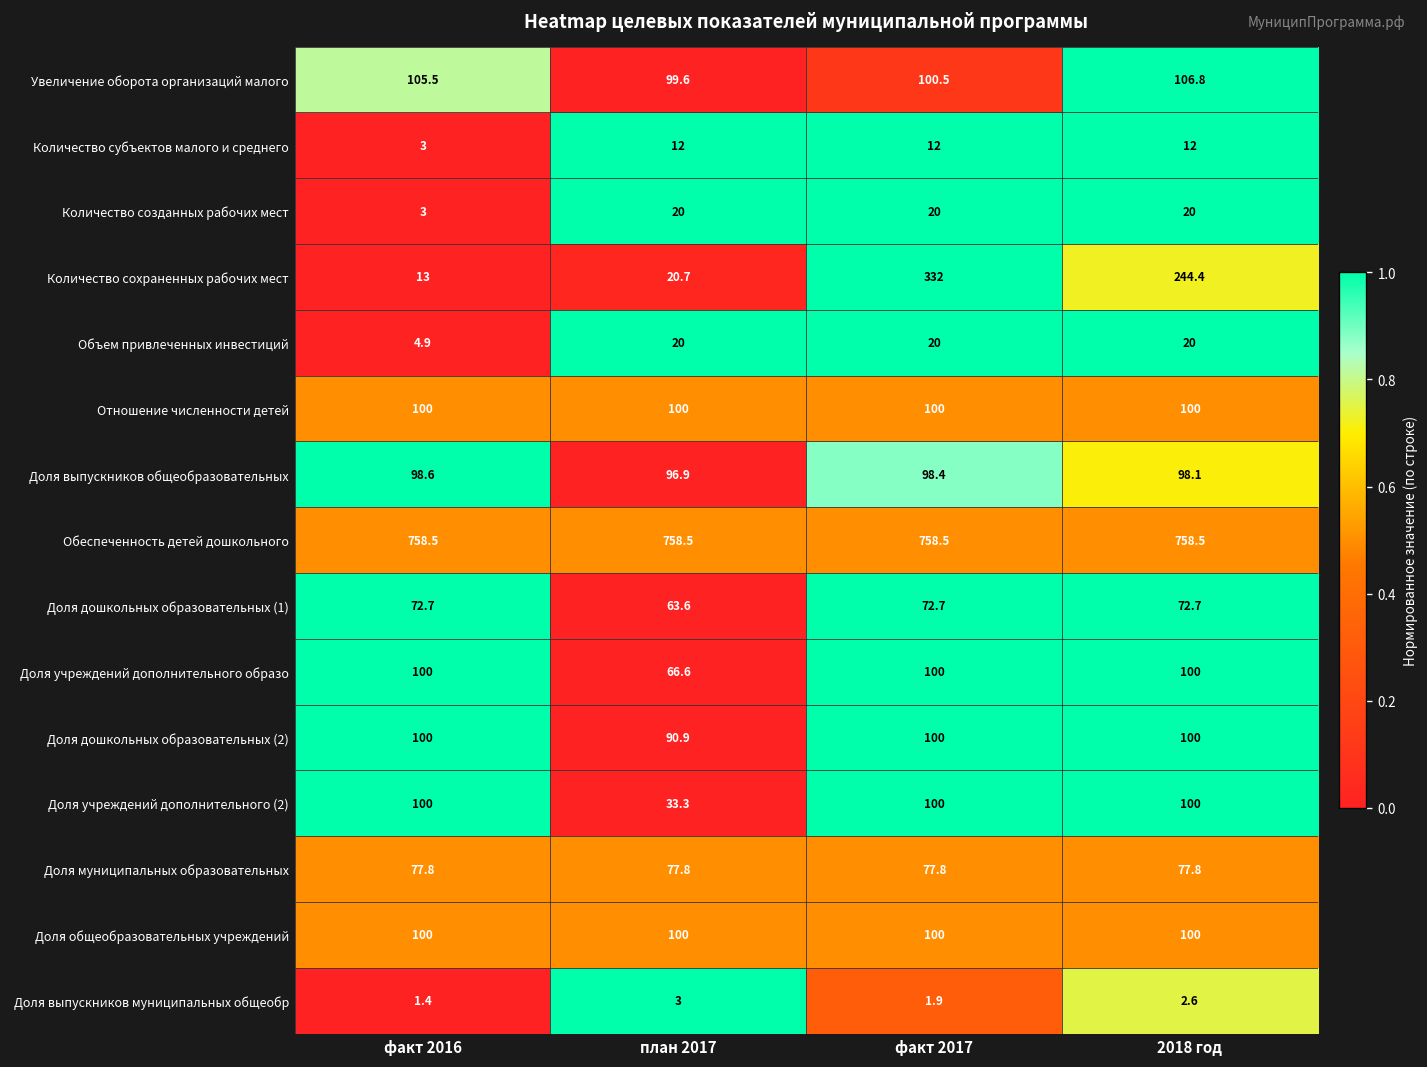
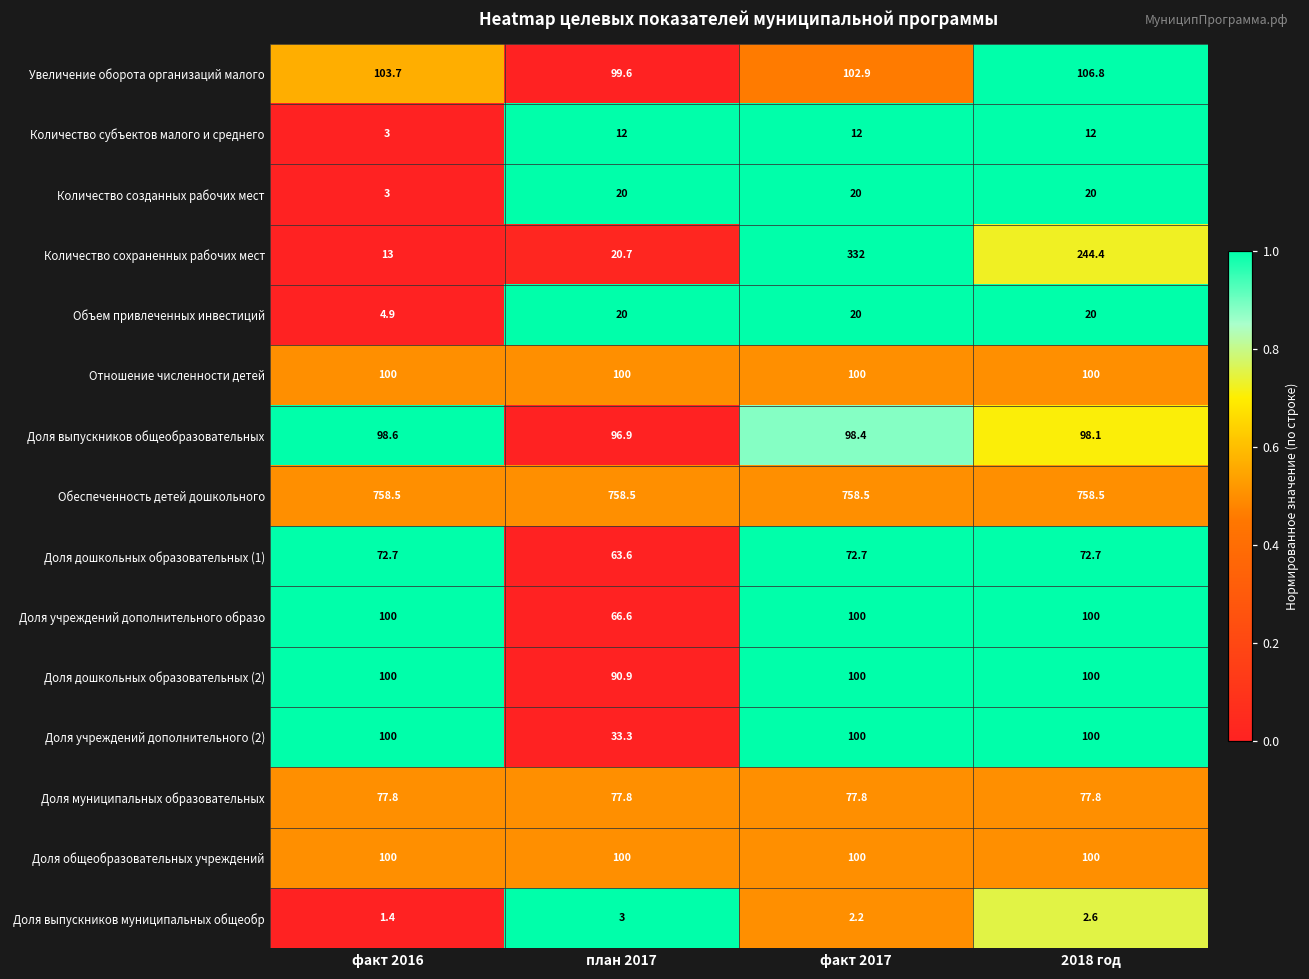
  {
    "Увеличение оборота организаций малого": {
-     "факт 2016": 105.5,
+     "факт 2016": 103.7,
      "план 2017": 99.6,
-     "факт 2017": 100.5,
+     "факт 2017": 102.9,
      "2018 год": 106.8
    },
    "Количество субъектов малого и среднего": {
      "факт 2016": 3,
      "план 2017": 12,
      "факт 2017": 12,
      "2018 год": 12
    },
    "Количество созданных рабочих мест": {
      "факт 2016": 3,
      "план 2017": 20,
      "факт 2017": 20,
      "2018 год": 20
    },
    "Количество сохраненных рабочих мест": {
      "факт 2016": 13,
      "план 2017": 20.7,
      "факт 2017": 332,
      "2018 год": 244.4
    },
    "Объем привлеченных инвестиций": {
      "факт 2016": 4.9,
      "план 2017": 20,
      "факт 2017": 20,
      "2018 год": 20
    },
    "Отношение численности детей": {
      "факт 2016": 100,
      "план 2017": 100,
      "факт 2017": 100,
      "2018 год": 100
    },
    "Доля выпускников общеобразовательных": {
      "факт 2016": 98.6,
      "план 2017": 96.9,
      "факт 2017": 98.4,
      "2018 год": 98.1
    },
    "Обеспеченность детей дошкольного": {
      "факт 2016": 758.5,
      "план 2017": 758.5,
      "факт 2017": 758.5,
      "2018 год": 758.5
    },
    "Доля дошкольных образовательных (1)": {
      "факт 2016": 72.7,
      "план 2017": 63.6,
      "факт 2017": 72.7,
      "2018 год": 72.7
    },
    "Доля учреждений дополнительного образо": {
      "факт 2016": 100,
      "план 2017": 66.6,
      "факт 2017": 100,
      "2018 год": 100
    },
    "Доля дошкольных образовательных (2)": {
      "факт 2016": 100,
      "план 2017": 90.9,
      "факт 2017": 100,
      "2018 год": 100
    },
    "Доля учреждений дополнительного (2)": {
      "факт 2016": 100,
      "план 2017": 33.3,
      "факт 2017": 100,
      "2018 год": 100
    },
    "Доля муниципальных образовательных": {
      "факт 2016": 77.8,
      "план 2017": 77.8,
      "факт 2017": 77.8,
      "2018 год": 77.8
    },
    "Доля общеобразовательных учреждений": {
      "факт 2016": 100,
      "план 2017": 100,
      "факт 2017": 100,
      "2018 год": 100
    },
    "Доля выпускников муниципальных общеобр": {
      "факт 2016": 1.4,
      "план 2017": 3,
-     "факт 2017": 1.9,
+     "факт 2017": 2.2,
      "2018 год": 2.6
    }
  }
